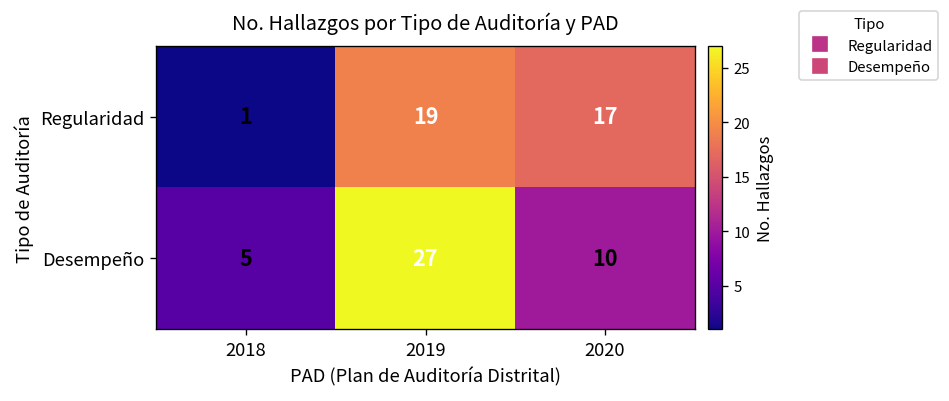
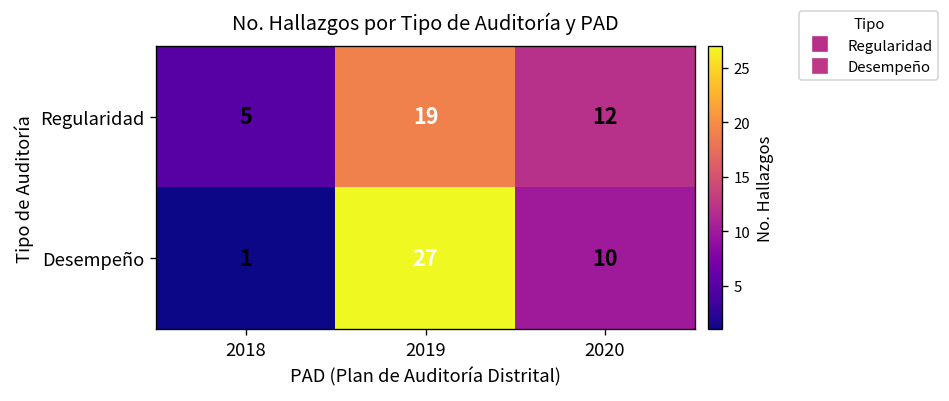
  {
    "Regularidad": {
-     "2018": 1,
+     "2018": 5,
      "2019": 19,
-     "2020": 17
+     "2020": 12
    },
    "Desempeño": {
-     "2018": 5,
+     "2018": 1,
      "2019": 27,
      "2020": 10
    }
  }
